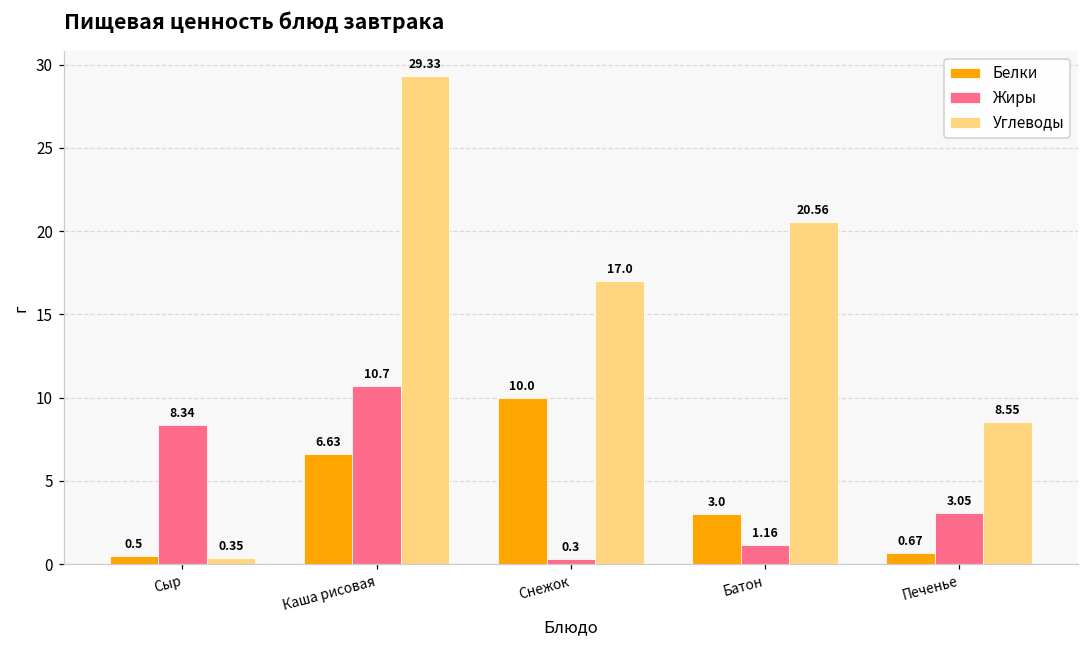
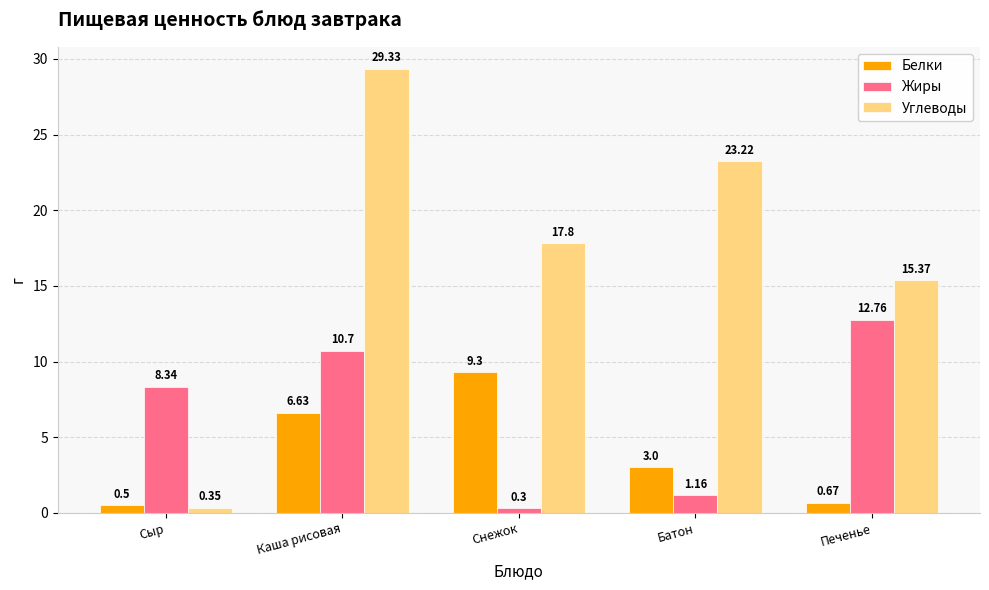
  {
    "Белки": {
      "Сыр": 0.5,
      "Каша рисовая": 6.63,
-     "Снежок": 10.0,
+     "Снежок": 9.3,
      "Батон": 3.0,
      "Печенье": 0.67
    },
    "Жиры": {
      "Сыр": 8.34,
      "Каша рисовая": 10.7,
      "Снежок": 0.3,
      "Батон": 1.16,
-     "Печенье": 3.05
+     "Печенье": 12.76
    },
    "Углеводы": {
      "Сыр": 0.35,
      "Каша рисовая": 29.33,
-     "Снежок": 17.0,
-     "Батон": 20.56,
-     "Печенье": 8.55
+     "Снежок": 17.8,
+     "Батон": 23.22,
+     "Печенье": 15.37
    }
  }
